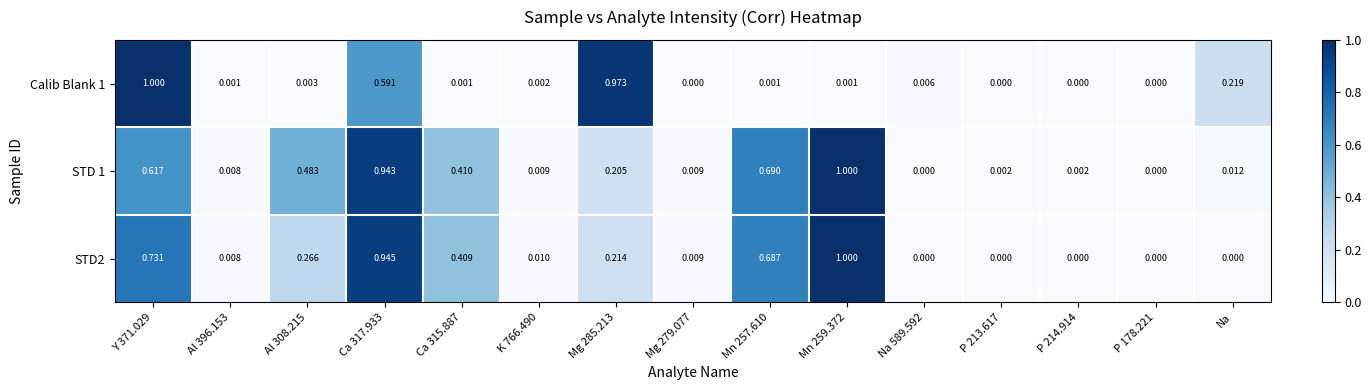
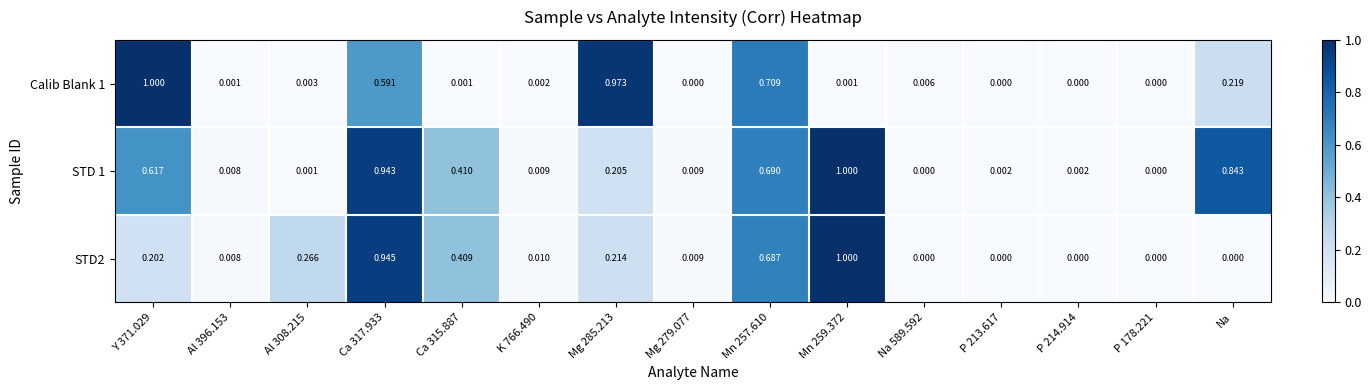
  {
    "Calib Blank 1": {
      "Y 371.029": 1.000,
      "Al 396.153": 0.001,
      "Al 308.215": 0.003,
      "Ca 317.933": 0.591,
      "Ca 315.887": 0.001,
      "K 766.490": 0.002,
      "Mg 285.213": 0.973,
      "Mg 279.077": 0.000,
-     "Mn 257.610": 0.001,
+     "Mn 257.610": 0.709,
      "Mn 259.372": 0.001,
      "Na 589.592": 0.006,
      "P 213.617": 0.000,
      "P 214.914": 0.000,
      "P 178.221": 0.000,
      "Na": 0.219
    },
    "STD 1": {
      "Y 371.029": 0.617,
      "Al 396.153": 0.008,
-     "Al 308.215": 0.483,
+     "Al 308.215": 0.001,
      "Ca 317.933": 0.943,
      "Ca 315.887": 0.410,
      "K 766.490": 0.009,
      "Mg 285.213": 0.205,
      "Mg 279.077": 0.009,
      "Mn 257.610": 0.690,
      "Mn 259.372": 1.000,
      "Na 589.592": 0.000,
      "P 213.617": 0.002,
      "P 214.914": 0.002,
      "P 178.221": 0.000,
-     "Na": 0.012
+     "Na": 0.843
    },
    "STD2": {
-     "Y 371.029": 0.731,
+     "Y 371.029": 0.202,
      "Al 396.153": 0.008,
      "Al 308.215": 0.266,
      "Ca 317.933": 0.945,
      "Ca 315.887": 0.409,
      "K 766.490": 0.010,
      "Mg 285.213": 0.214,
      "Mg 279.077": 0.009,
      "Mn 257.610": 0.687,
      "Mn 259.372": 1.000,
      "Na 589.592": 0.000,
      "P 213.617": 0.000,
      "P 214.914": 0.000,
      "P 178.221": 0.000,
      "Na": 0.000
    }
  }
